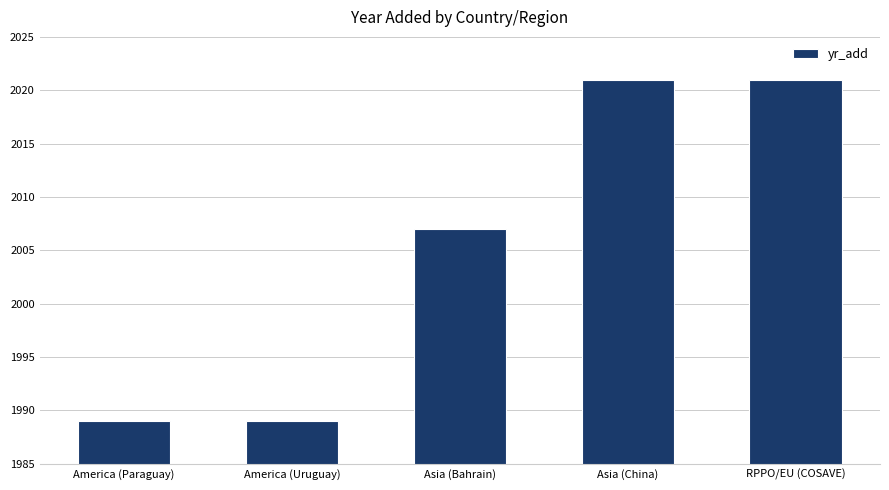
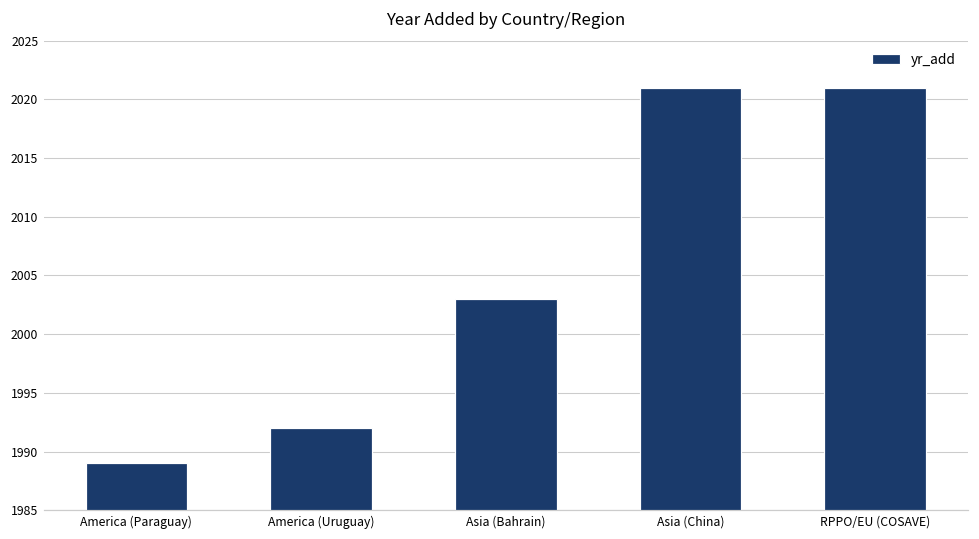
  {
    "America (Paraguay)": 1989,
-   "America (Uruguay)": 1989,
-   "Asia (Bahrain)": 2007,
+   "America (Uruguay)": 1992,
+   "Asia (Bahrain)": 2003,
    "Asia (China)": 2021,
    "RPPO/EU (COSAVE)": 2021
  }
